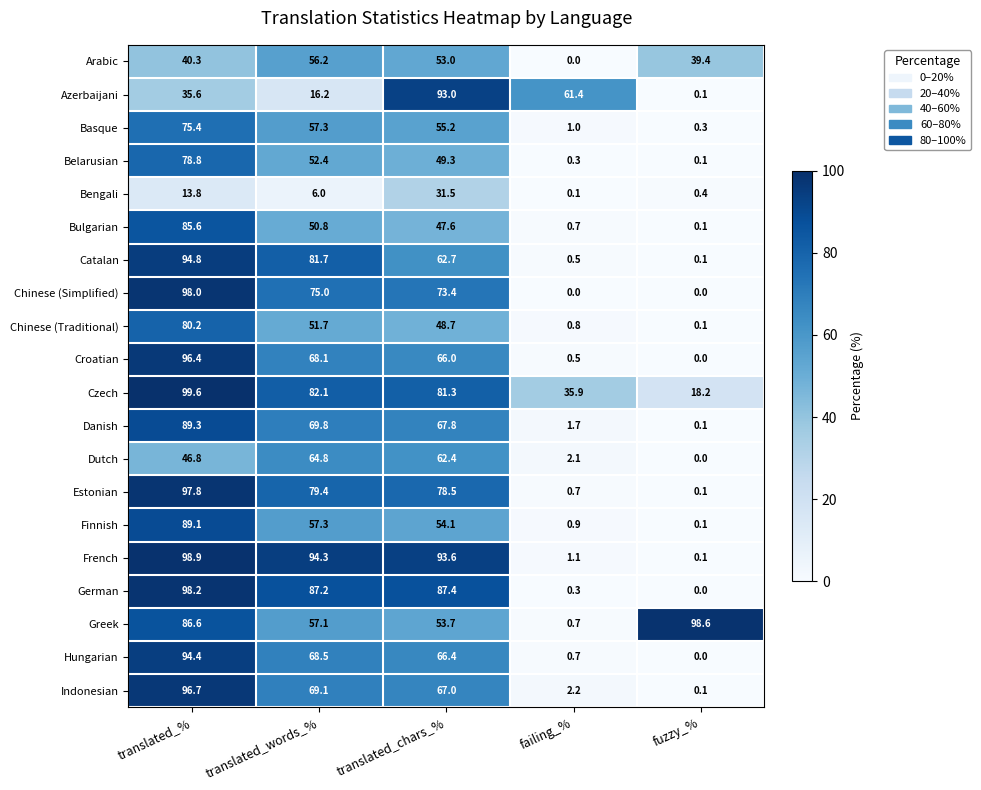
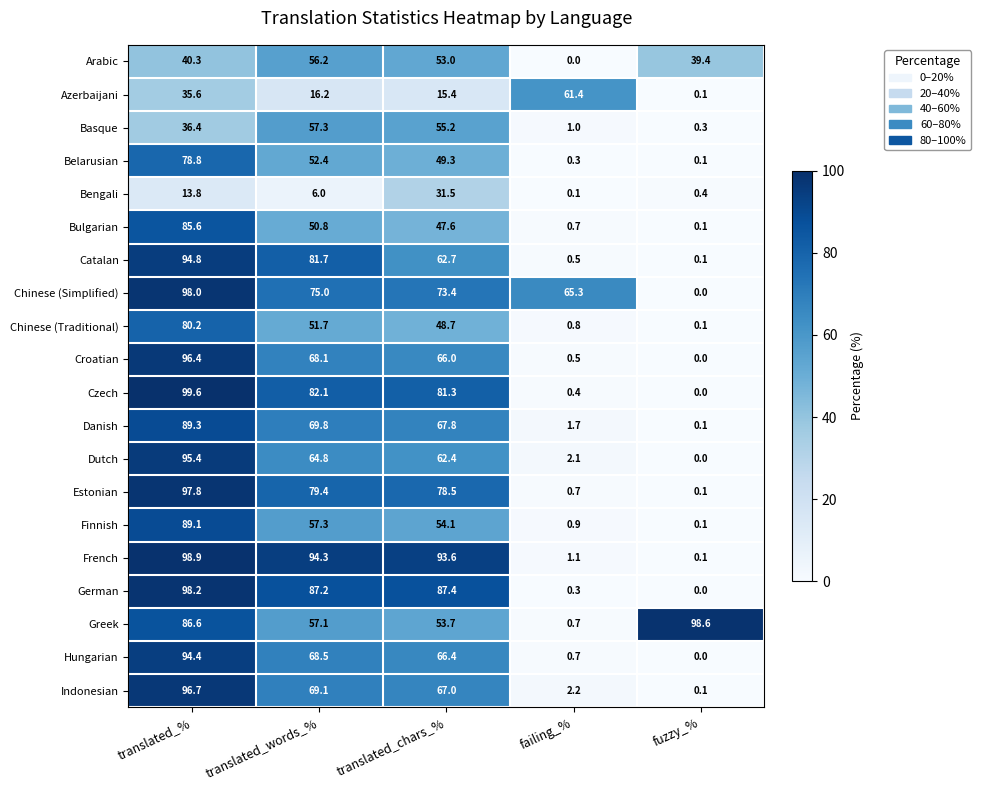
  {
    "Arabic": {
      "translated_%": 40.3,
      "translated_words_%": 56.2,
      "translated_chars_%": 53.0,
      "failing_%": 0.0,
      "fuzzy_%": 39.4
    },
    "Azerbaijani": {
      "translated_%": 35.6,
      "translated_words_%": 16.2,
-     "translated_chars_%": 93.0,
+     "translated_chars_%": 15.4,
      "failing_%": 61.4,
      "fuzzy_%": 0.1
    },
    "Basque": {
-     "translated_%": 75.4,
+     "translated_%": 36.4,
      "translated_words_%": 57.3,
      "translated_chars_%": 55.2,
      "failing_%": 1.0,
      "fuzzy_%": 0.3
    },
    "Belarusian": {
      "translated_%": 78.8,
      "translated_words_%": 52.4,
      "translated_chars_%": 49.3,
      "failing_%": 0.3,
      "fuzzy_%": 0.1
    },
    "Bengali": {
      "translated_%": 13.8,
      "translated_words_%": 6.0,
      "translated_chars_%": 31.5,
      "failing_%": 0.1,
      "fuzzy_%": 0.4
    },
    "Bulgarian": {
      "translated_%": 85.6,
      "translated_words_%": 50.8,
      "translated_chars_%": 47.6,
      "failing_%": 0.7,
      "fuzzy_%": 0.1
    },
    "Catalan": {
      "translated_%": 94.8,
      "translated_words_%": 81.7,
      "translated_chars_%": 62.7,
      "failing_%": 0.5,
      "fuzzy_%": 0.1
    },
    "Chinese (Simplified)": {
      "translated_%": 98.0,
      "translated_words_%": 75.0,
      "translated_chars_%": 73.4,
-     "failing_%": 0.0,
+     "failing_%": 65.3,
      "fuzzy_%": 0.0
    },
    "Chinese (Traditional)": {
      "translated_%": 80.2,
      "translated_words_%": 51.7,
      "translated_chars_%": 48.7,
      "failing_%": 0.8,
      "fuzzy_%": 0.1
    },
    "Croatian": {
      "translated_%": 96.4,
      "translated_words_%": 68.1,
      "translated_chars_%": 66.0,
      "failing_%": 0.5,
      "fuzzy_%": 0.0
    },
    "Czech": {
      "translated_%": 99.6,
      "translated_words_%": 82.1,
      "translated_chars_%": 81.3,
-     "failing_%": 35.9,
-     "fuzzy_%": 18.2
+     "failing_%": 0.4,
+     "fuzzy_%": 0.0
    },
    "Danish": {
      "translated_%": 89.3,
      "translated_words_%": 69.8,
      "translated_chars_%": 67.8,
      "failing_%": 1.7,
      "fuzzy_%": 0.1
    },
    "Dutch": {
-     "translated_%": 46.8,
+     "translated_%": 95.4,
      "translated_words_%": 64.8,
      "translated_chars_%": 62.4,
      "failing_%": 2.1,
      "fuzzy_%": 0.0
    },
    "Estonian": {
      "translated_%": 97.8,
      "translated_words_%": 79.4,
      "translated_chars_%": 78.5,
      "failing_%": 0.7,
      "fuzzy_%": 0.1
    },
    "Finnish": {
      "translated_%": 89.1,
      "translated_words_%": 57.3,
      "translated_chars_%": 54.1,
      "failing_%": 0.9,
      "fuzzy_%": 0.1
    },
    "French": {
      "translated_%": 98.9,
      "translated_words_%": 94.3,
      "translated_chars_%": 93.6,
      "failing_%": 1.1,
      "fuzzy_%": 0.1
    },
    "German": {
      "translated_%": 98.2,
      "translated_words_%": 87.2,
      "translated_chars_%": 87.4,
      "failing_%": 0.3,
      "fuzzy_%": 0.0
    },
    "Greek": {
      "translated_%": 86.6,
      "translated_words_%": 57.1,
      "translated_chars_%": 53.7,
      "failing_%": 0.7,
      "fuzzy_%": 98.6
    },
    "Hungarian": {
      "translated_%": 94.4,
      "translated_words_%": 68.5,
      "translated_chars_%": 66.4,
      "failing_%": 0.7,
      "fuzzy_%": 0.0
    },
    "Indonesian": {
      "translated_%": 96.7,
      "translated_words_%": 69.1,
      "translated_chars_%": 67.0,
      "failing_%": 2.2,
      "fuzzy_%": 0.1
    }
  }
